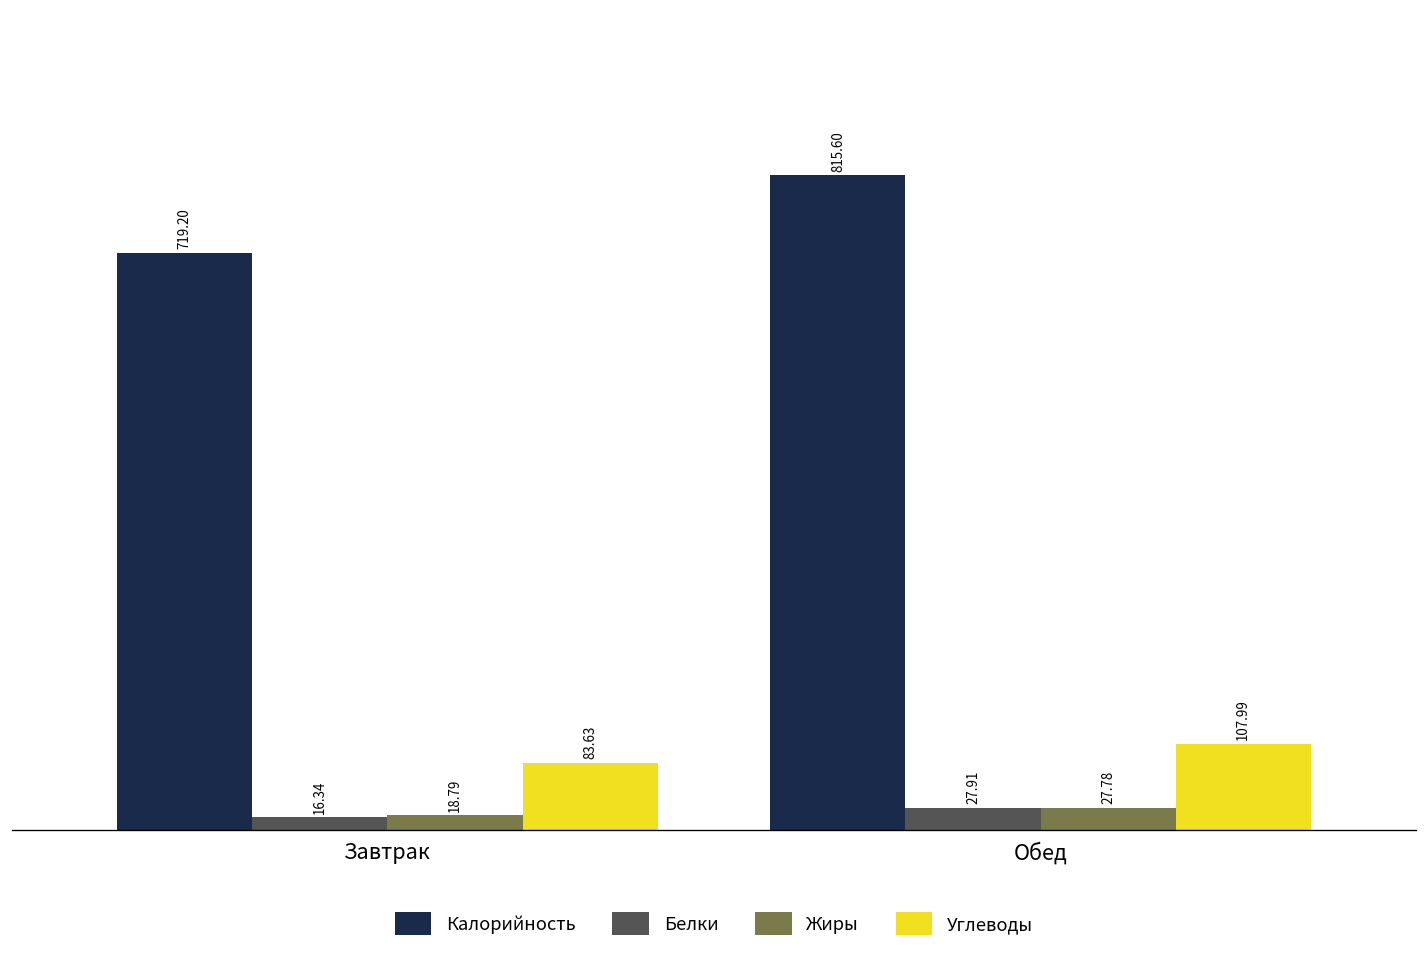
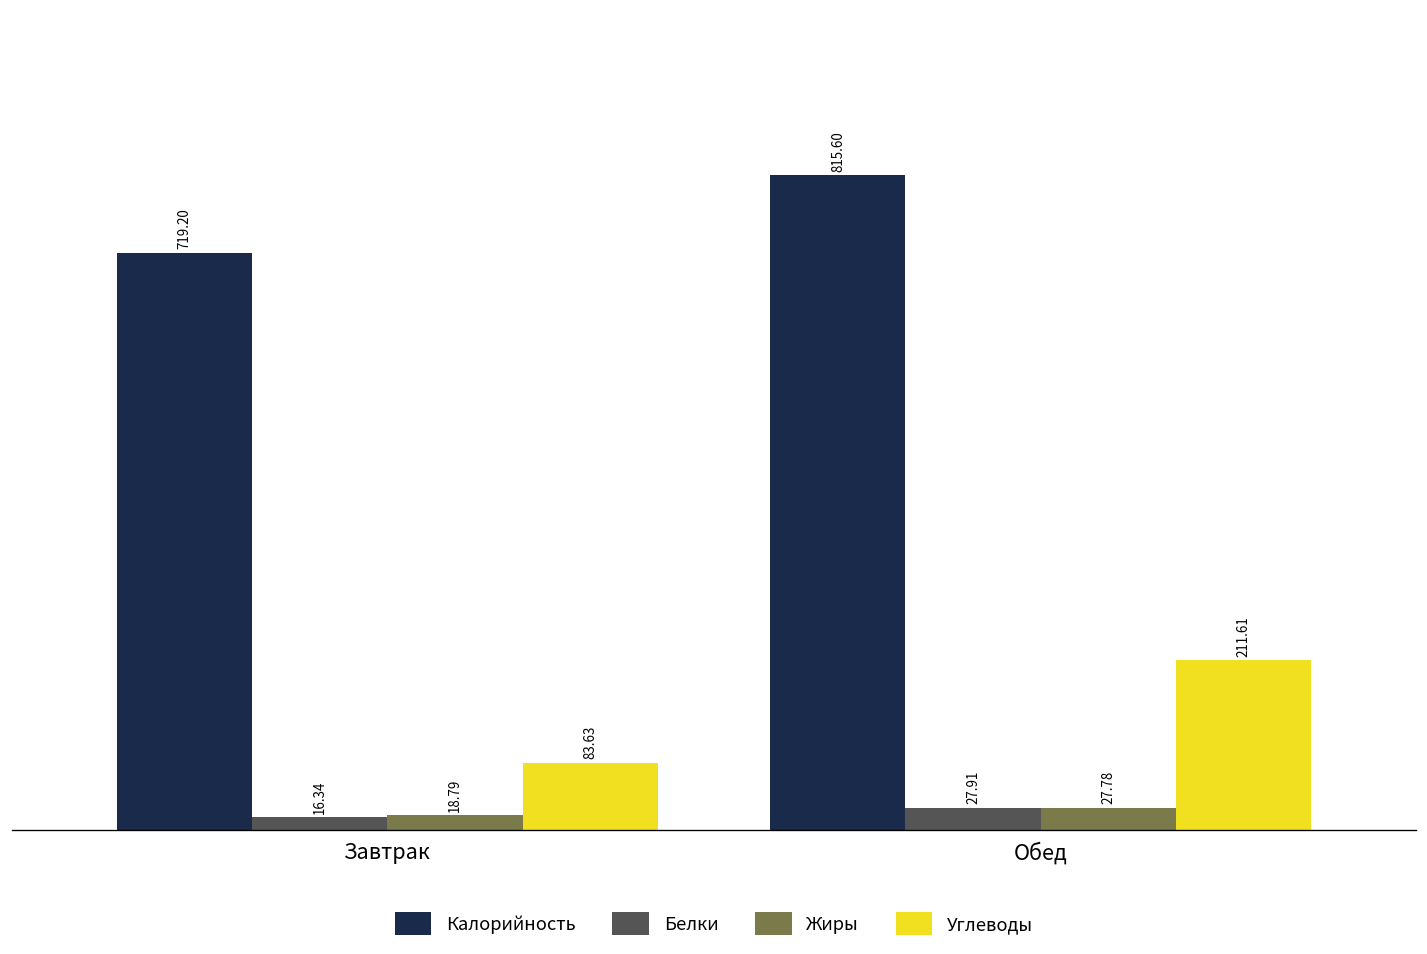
  {
    "Калорийность": {
      "Завтрак": 719.20,
      "Обед": 815.60
    },
    "Углеводы": {
      "Завтрак": 83.63,
-     "Обед": 107.99
+     "Обед": 211.61
    }
  }
